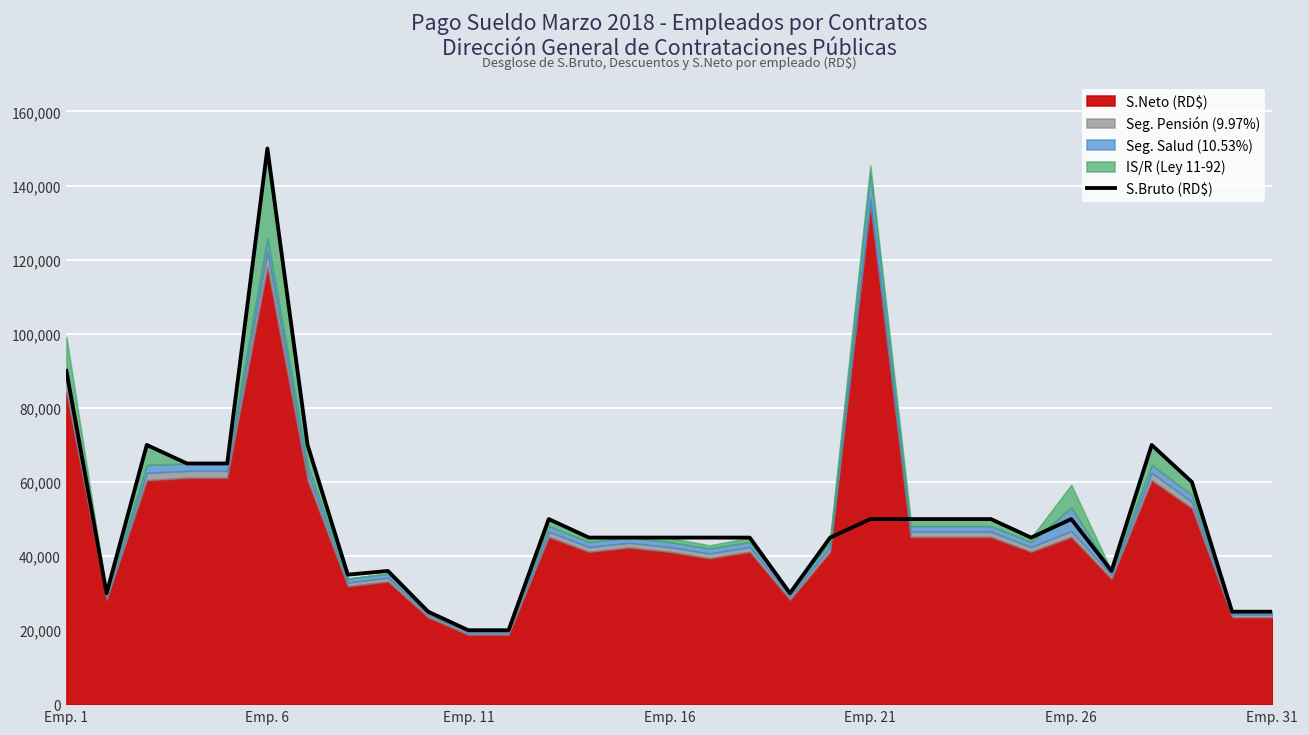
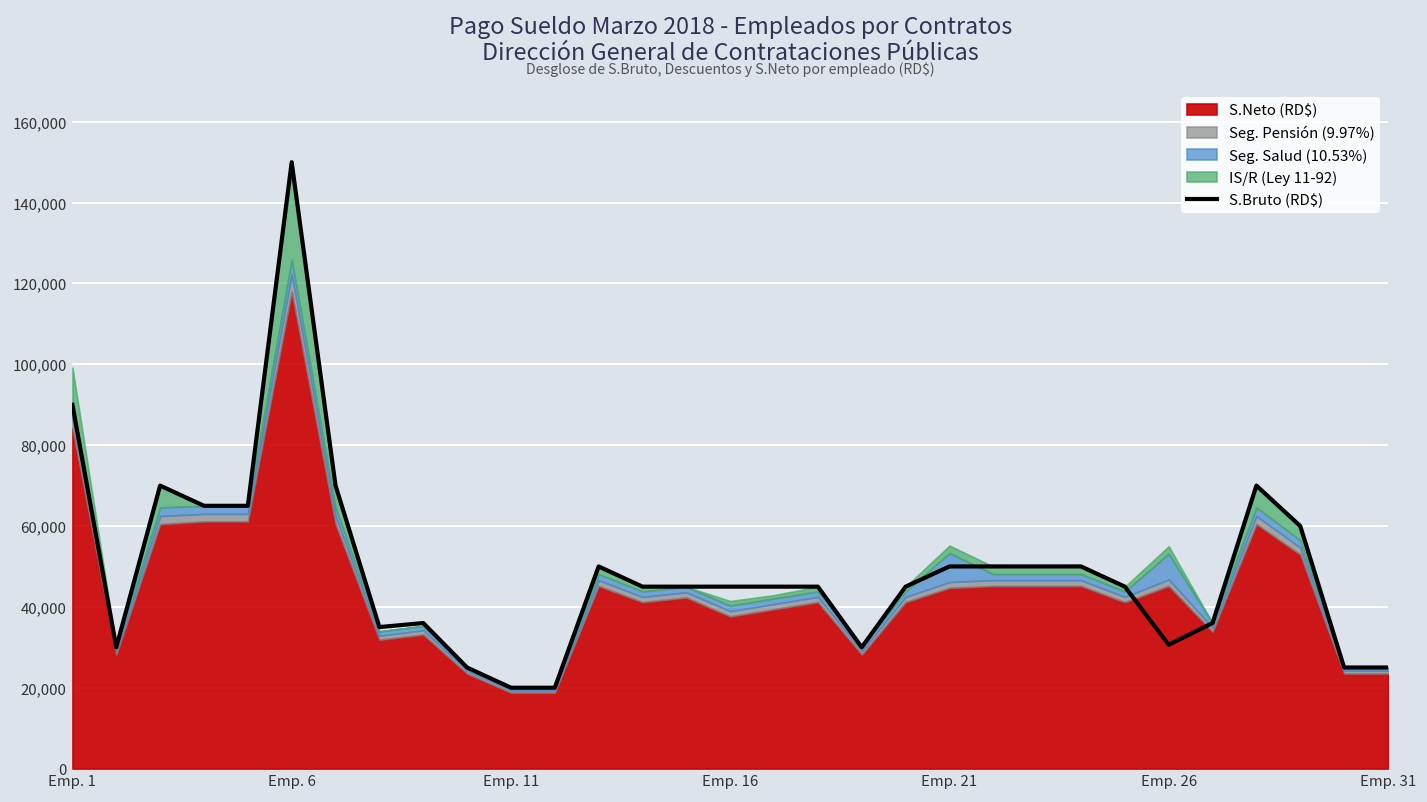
  {
    "S.Neto (RD$)": {
      "Emp. 1": "84,000",
      "Emp. 6": "118,000",
-     "Emp. 16": "41,000",
-     "Emp. 21": "135,000",
+     "Emp. 16": "38,000",
+     "Emp. 21": "45,000",
      "Emp. 26": "45,000"
    },
    "S.Bruto (RD$)": {
      "Emp. 21": "50,000",
-     "Emp. 26": "50,000"
+     "Emp. 26": "31,000"
    },
    "Seg. Pensión (9.97%)": {
      "Emp. 1": "3,000",
      "Emp. 6": "4,000",
      "Emp. 16": "1,000",
      "Emp. 21": "1,000",
      "Emp. 26": "2,000"
    },
    "Seg. Salud (10.53%)": {
      "Emp. 6": "4,000",
      "Emp. 16": "1,000",
      "Emp. 21": "7,000",
      "Emp. 26": "6,000"
    },
    "IS/R (Ley 11-92)": {
      "Emp. 1": "10,000",
      "Emp. 21": "2,000",
-     "Emp. 26": "6,000"
+     "Emp. 26": "2,000"
    }
  }
